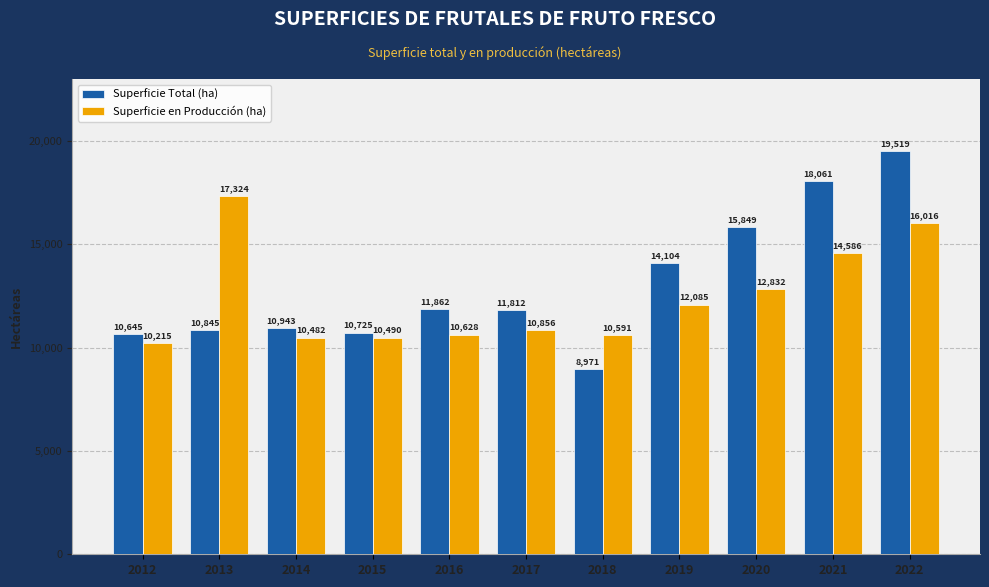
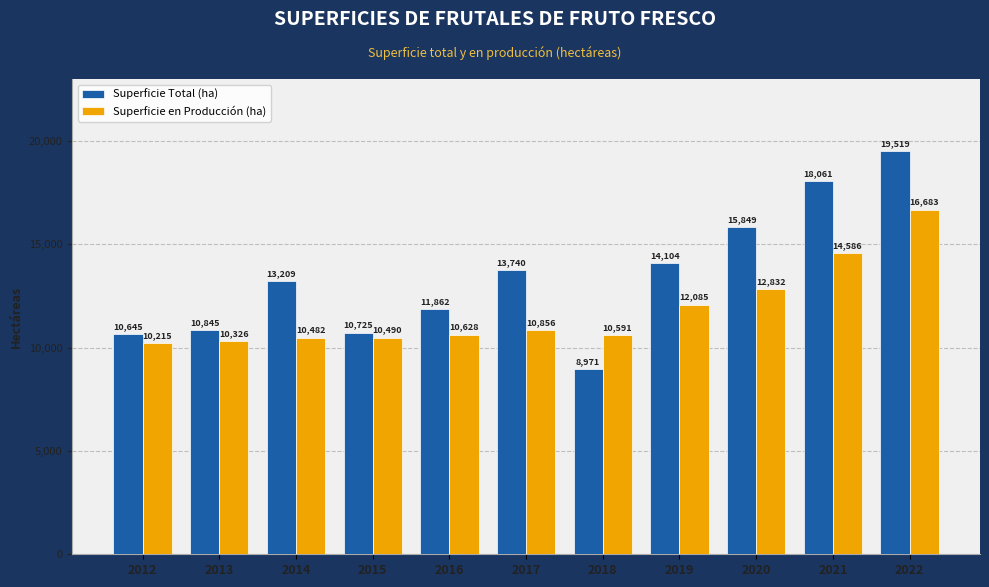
  {
    "Superficie Total (ha)": {
      "2012": "10,645",
      "2013": "10,845",
-     "2014": "10,943",
+     "2014": "13,209",
      "2015": "10,725",
      "2016": "11,862",
-     "2017": "11,812",
+     "2017": "13,740",
      "2018": "8,971",
      "2019": "14,104",
      "2020": "15,849",
      "2021": "18,061",
      "2022": "19,519"
    },
    "Superficie en Producción (ha)": {
      "2012": "10,215",
-     "2013": "17,324",
+     "2013": "10,326",
      "2014": "10,482",
      "2015": "10,490",
      "2016": "10,628",
      "2017": "10,856",
      "2018": "10,591",
      "2019": "12,085",
      "2020": "12,832",
      "2021": "14,586",
-     "2022": "16,016"
+     "2022": "16,683"
    }
  }
